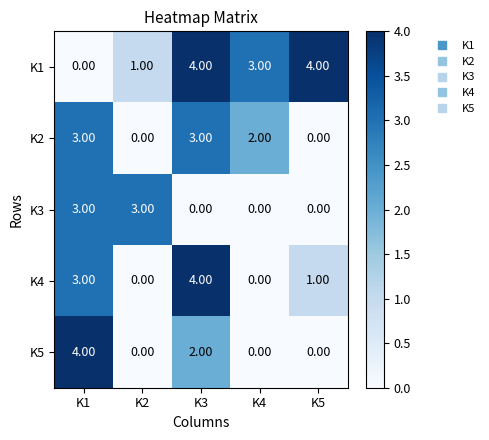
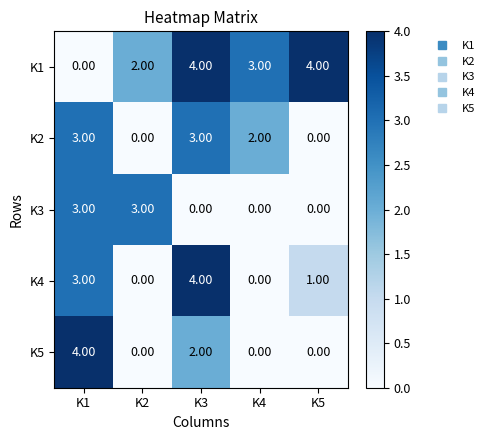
  {
    "K1": {
      "K1": 0.00,
-     "K2": 1.00,
+     "K2": 2.00,
      "K3": 4.00,
      "K4": 3.00,
      "K5": 4.00
    },
    "K2": {
      "K1": 3.00,
      "K2": 0.00,
      "K3": 3.00,
      "K4": 2.00,
      "K5": 0.00
    },
    "K3": {
      "K1": 3.00,
      "K2": 3.00,
      "K3": 0.00,
      "K4": 0.00,
      "K5": 0.00
    },
    "K4": {
      "K1": 3.00,
      "K2": 0.00,
      "K3": 4.00,
      "K4": 0.00,
      "K5": 1.00
    },
    "K5": {
      "K1": 4.00,
      "K2": 0.00,
      "K3": 2.00,
      "K4": 0.00,
      "K5": 0.00
    }
  }
